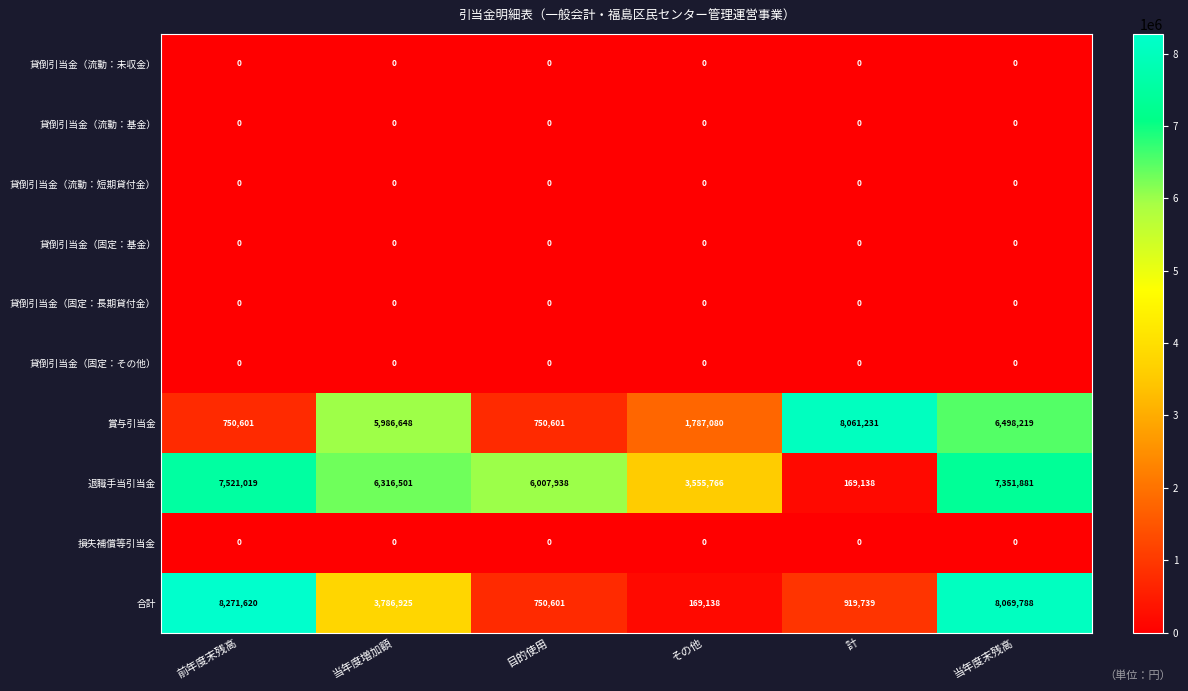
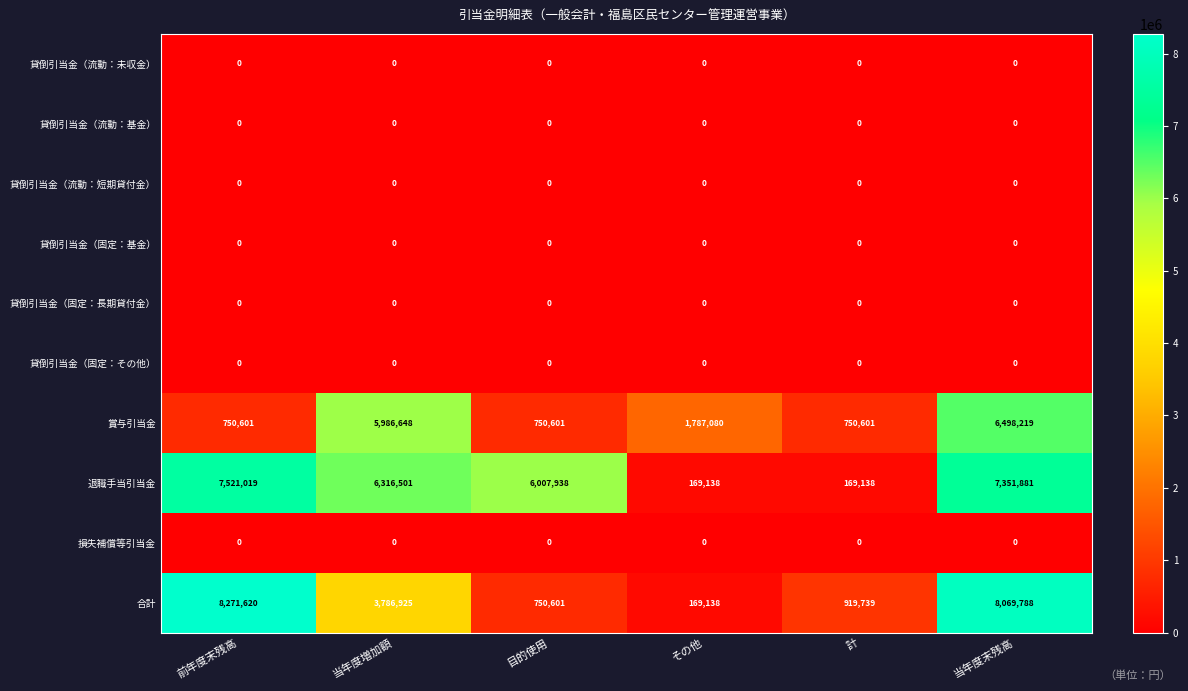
  {
    "貸倒引当金（流動：未収金）": {
      "前年度末残高": "0",
      "当年度増加額": "0",
      "目的使用": "0",
      "その他": "0",
      "計": "0",
      "当年度末残高": "0"
    },
    "貸倒引当金（流動：基金）": {
      "前年度末残高": "0",
      "当年度増加額": "0",
      "目的使用": "0",
      "その他": "0",
      "計": "0",
      "当年度末残高": "0"
    },
    "貸倒引当金（流動：短期貸付金）": {
      "前年度末残高": "0",
      "当年度増加額": "0",
      "目的使用": "0",
      "その他": "0",
      "計": "0",
      "当年度末残高": "0"
    },
    "貸倒引当金（固定：基金）": {
      "前年度末残高": "0",
      "当年度増加額": "0",
      "目的使用": "0",
      "その他": "0",
      "計": "0",
      "当年度末残高": "0"
    },
    "貸倒引当金（固定：長期貸付金）": {
      "前年度末残高": "0",
      "当年度増加額": "0",
      "目的使用": "0",
      "その他": "0",
      "計": "0",
      "当年度末残高": "0"
    },
    "貸倒引当金（固定：その他）": {
      "前年度末残高": "0",
      "当年度増加額": "0",
      "目的使用": "0",
      "その他": "0",
      "計": "0",
      "当年度末残高": "0"
    },
    "賞与引当金": {
      "前年度末残高": "750,601",
      "当年度増加額": "5,986,648",
      "目的使用": "750,601",
      "その他": "1,787,080",
-     "計": "8,061,231",
+     "計": "750,601",
      "当年度末残高": "6,498,219"
    },
    "退職手当引当金": {
      "前年度末残高": "7,521,019",
      "当年度増加額": "6,316,501",
      "目的使用": "6,007,938",
-     "その他": "3,555,766",
+     "その他": "169,138",
      "計": "169,138",
      "当年度末残高": "7,351,881"
    },
    "損失補償等引当金": {
      "前年度末残高": "0",
      "当年度増加額": "0",
      "目的使用": "0",
      "その他": "0",
      "計": "0",
      "当年度末残高": "0"
    },
    "合計": {
      "前年度末残高": "8,271,620",
      "当年度増加額": "3,786,925",
      "目的使用": "750,601",
      "その他": "169,138",
      "計": "919,739",
      "当年度末残高": "8,069,788"
    }
  }
